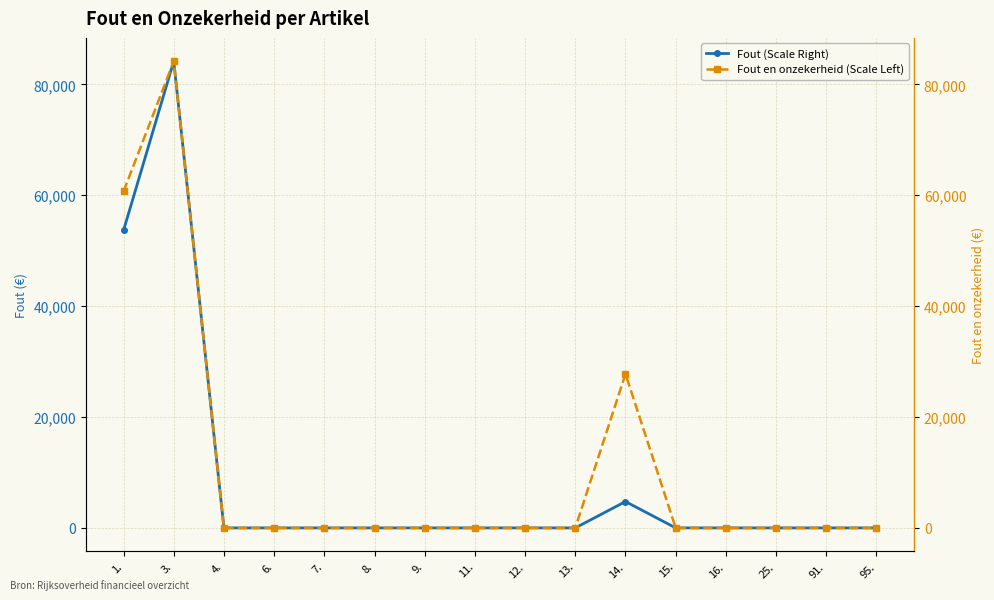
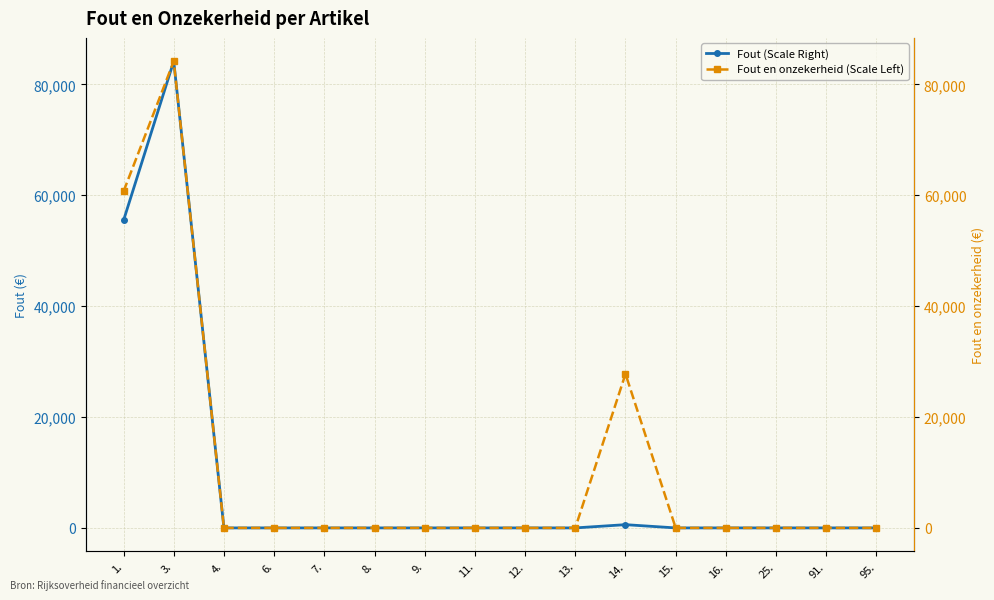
  {
    "Fout (Scale Right)": {
-     "1.": "54,000",
+     "1.": "55,000",
      "3.": "84,000",
      "4.": "0",
      "6.": "0",
      "7.": "0",
      "8.": "0",
      "9.": "0",
      "11.": "0",
      "12.": "0",
      "13.": "0",
-     "14.": "5,000",
+     "14.": "1,000",
      "15.": "0",
      "16.": "0",
      "25.": "0",
      "91.": "0",
      "95.": "0"
    },
    "Fout en onzekerheid (Scale Left)": {
      "1.": "61,000",
      "3.": "84,000",
      "4.": "0",
      "6.": "0",
      "7.": "0",
      "8.": "0",
      "9.": "0",
      "11.": "0",
      "12.": "0",
      "13.": "0",
      "14.": "28,000",
      "15.": "0",
      "16.": "0",
      "25.": "0",
      "91.": "0",
      "95.": "0"
    }
  }
